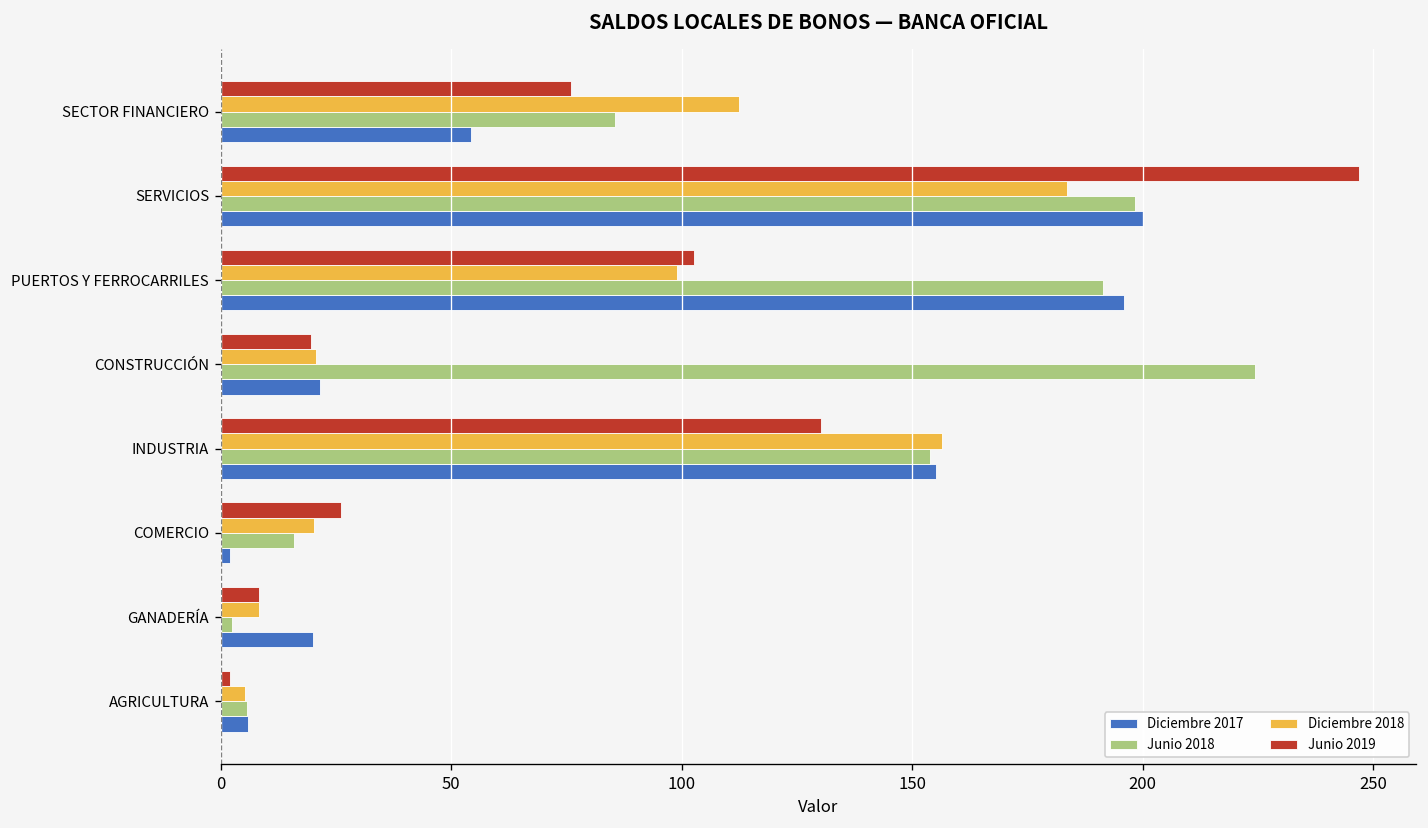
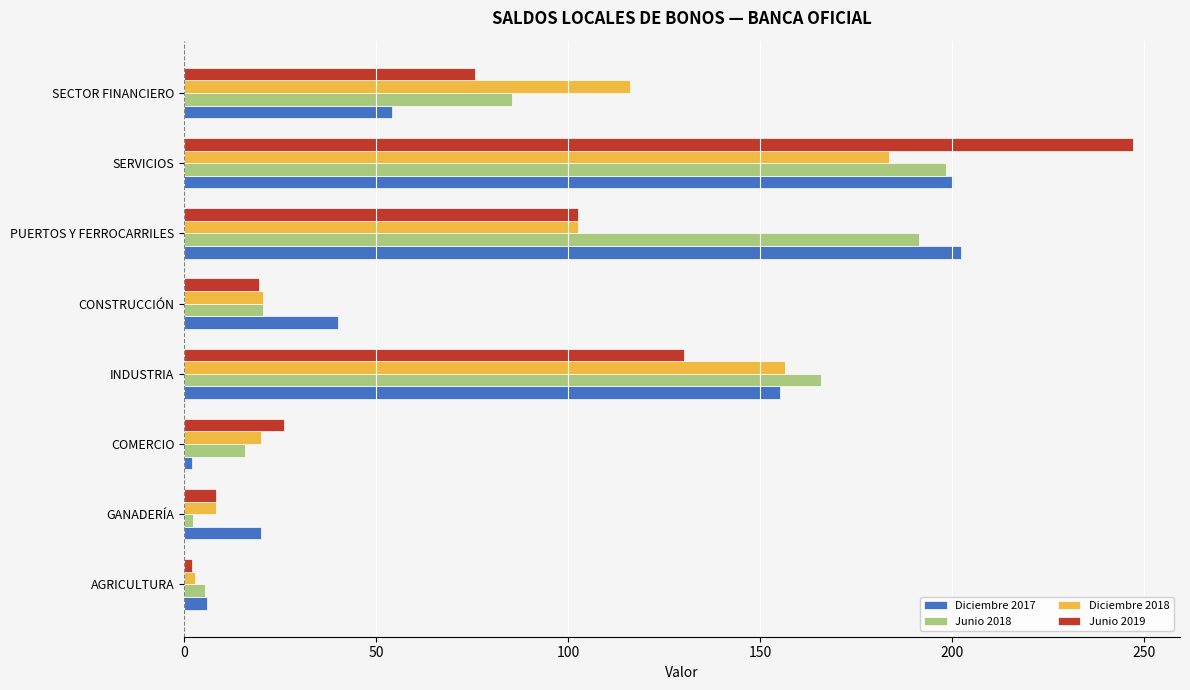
  {
    "Diciembre 2017": {
      "SECTOR FINANCIERO": 54,
      "SERVICIOS": 200,
-     "PUERTOS Y FERROCARRILES": 196,
-     "CONSTRUCCIÓN": 22,
+     "PUERTOS Y FERROCARRILES": 202,
+     "CONSTRUCCIÓN": 40,
      "INDUSTRIA": 155,
      "COMERCIO": 2,
      "GANADERÍA": 20,
      "AGRICULTURA": 6
    },
    "Junio 2018": {
      "SECTOR FINANCIERO": 86,
      "SERVICIOS": 198,
      "PUERTOS Y FERROCARRILES": 191,
-     "CONSTRUCCIÓN": 224,
-     "INDUSTRIA": 154,
+     "CONSTRUCCIÓN": 21,
+     "INDUSTRIA": 166,
      "COMERCIO": 16,
      "GANADERÍA": 2,
      "AGRICULTURA": 6
    },
    "Diciembre 2018": {
-     "SECTOR FINANCIERO": 112,
+     "SECTOR FINANCIERO": 116,
      "SERVICIOS": 184,
-     "PUERTOS Y FERROCARRILES": 99,
+     "PUERTOS Y FERROCARRILES": 103,
      "CONSTRUCCIÓN": 21,
      "INDUSTRIA": 157,
      "COMERCIO": 20,
      "GANADERÍA": 8,
-     "AGRICULTURA": 5
+     "AGRICULTURA": 3
    },
    "Junio 2019": {
      "SECTOR FINANCIERO": 76,
      "SERVICIOS": 247,
      "PUERTOS Y FERROCARRILES": 103,
      "CONSTRUCCIÓN": 20,
      "INDUSTRIA": 130,
      "COMERCIO": 26,
      "GANADERÍA": 8,
      "AGRICULTURA": 2
    }
  }
